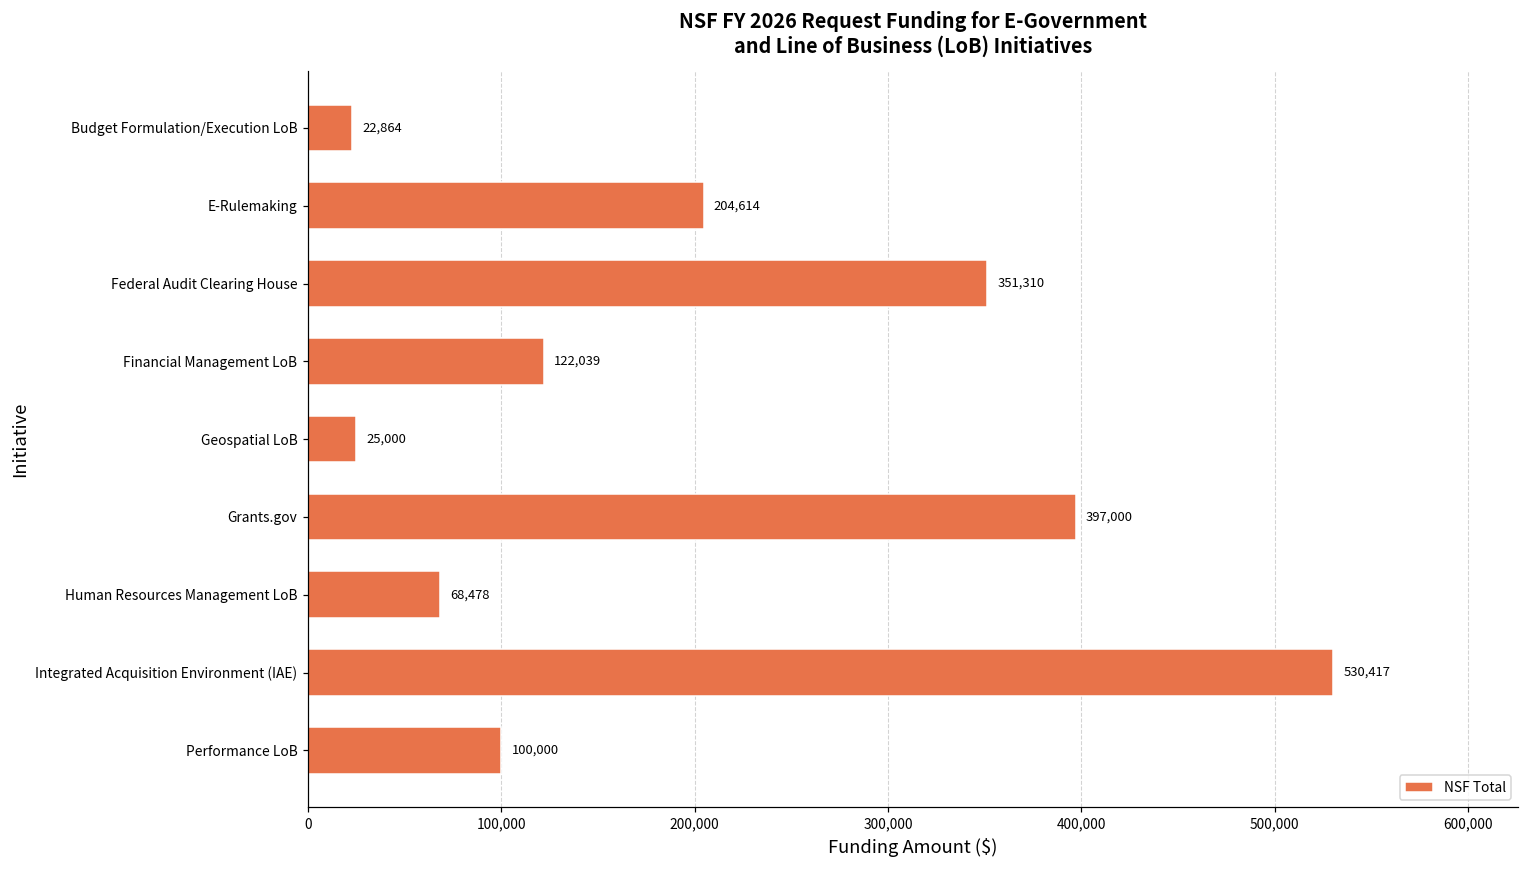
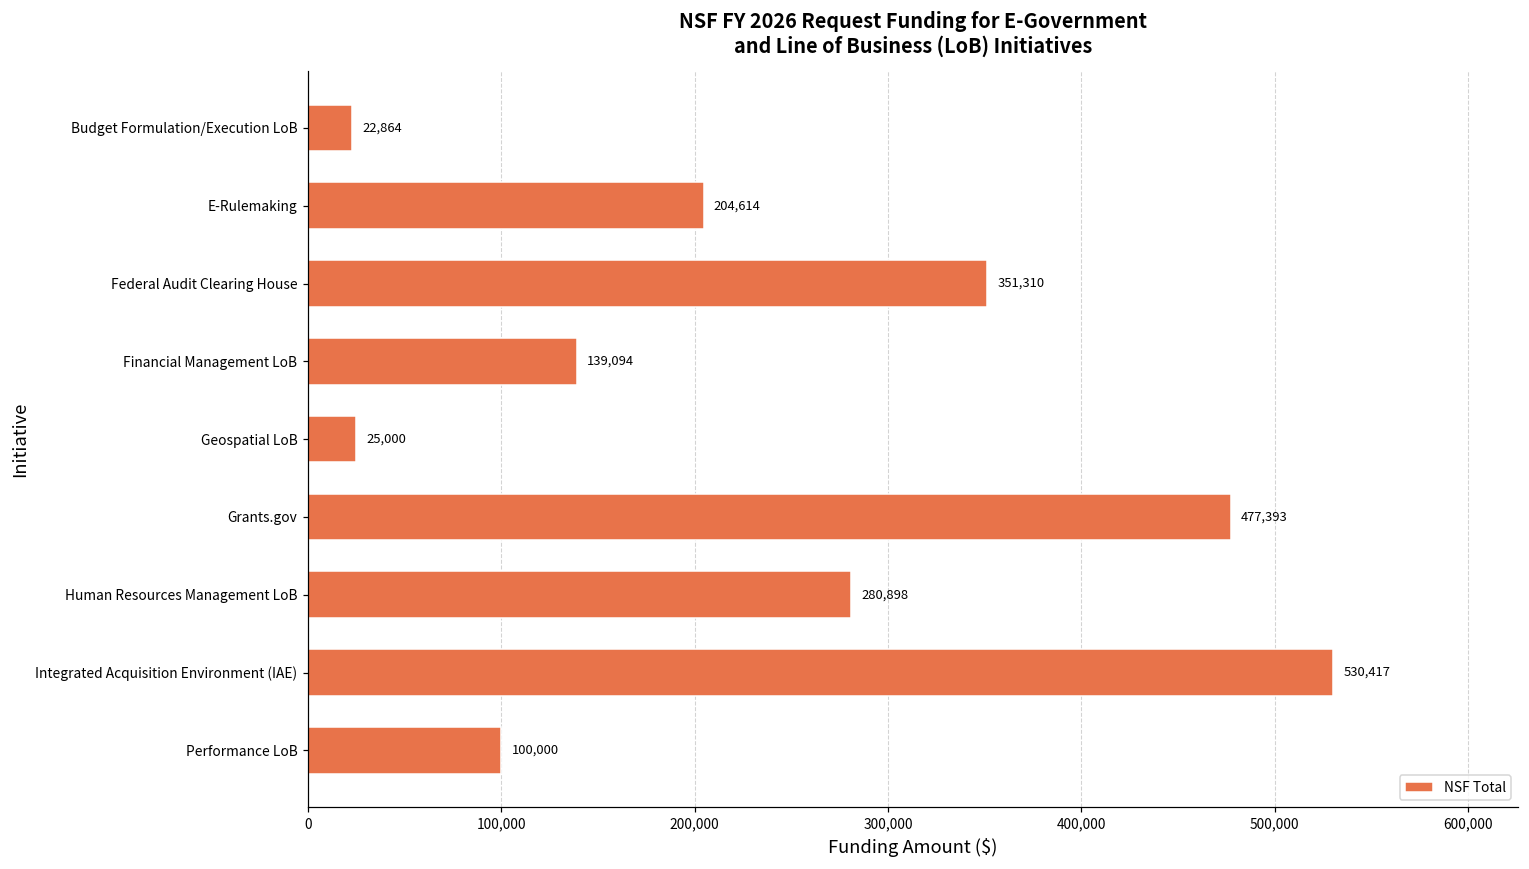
  {
    "Budget Formulation/Execution LoB": "22,864",
    "E-Rulemaking": "204,614",
    "Federal Audit Clearing House": "351,310",
-   "Financial Management LoB": "122,039",
+   "Financial Management LoB": "139,094",
    "Geospatial LoB": "25,000",
-   "Grants.gov": "397,000",
-   "Human Resources Management LoB": "68,478",
+   "Grants.gov": "477,393",
+   "Human Resources Management LoB": "280,898",
    "Integrated Acquisition Environment (IAE)": "530,417",
    "Performance LoB": "100,000"
  }
